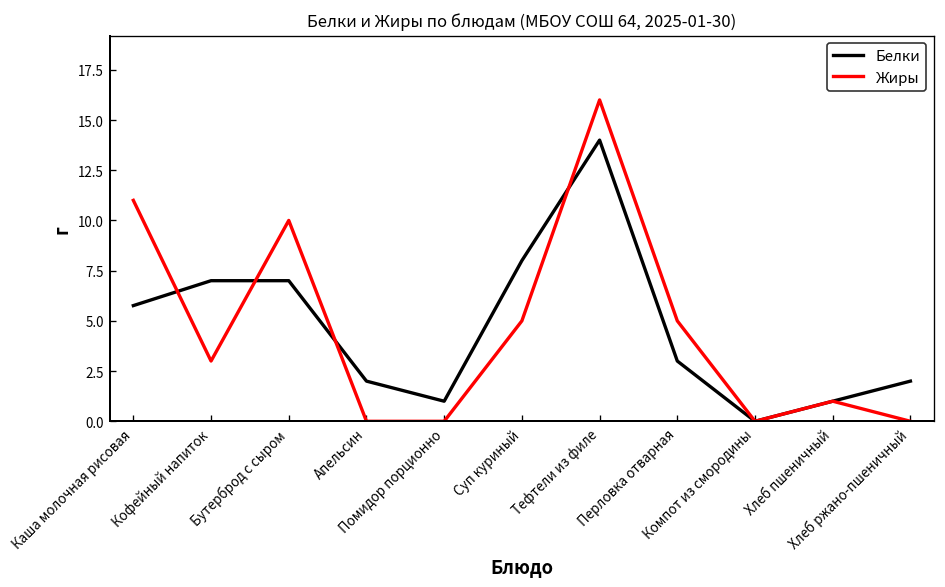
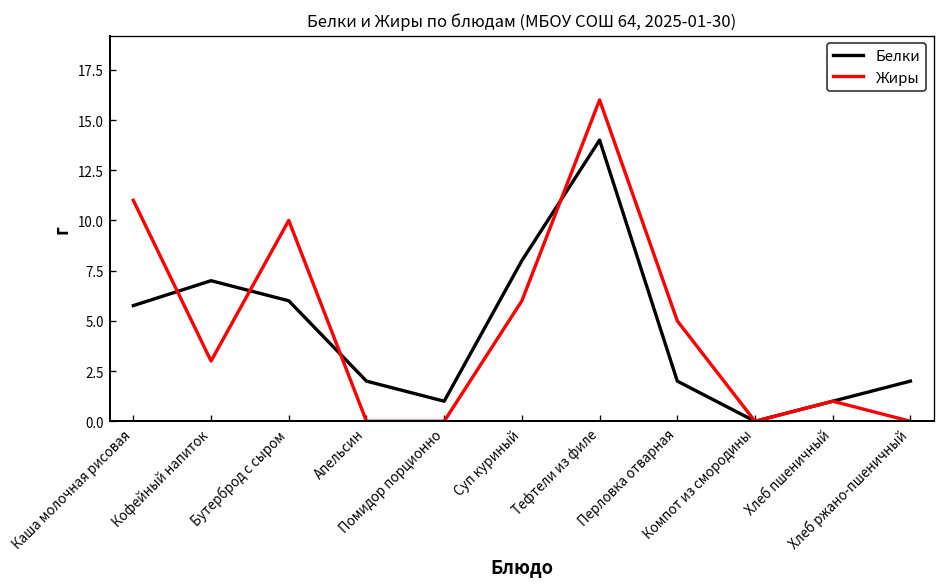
  {
    "Белки": {
      "Каша молочная рисовая": 5.8,
      "Кофейный напиток": 7,
-     "Бутерброд с сыром": 7,
+     "Бутерброд с сыром": 6,
      "Апельсин": 2,
      "Помидор порционно": 1,
      "Суп куриный": 8,
      "Тефтели из филе": 14,
-     "Перловка отварная": 3,
+     "Перловка отварная": 2,
      "Хлеб ржано-пшеничный": 2
    },
    "Жиры": {
      "Каша молочная рисовая": 11,
      "Кофейный напиток": 3,
      "Бутерброд с сыром": 10,
      "Апельсин": 0,
      "Помидор порционно": 0,
-     "Суп куриный": 5,
+     "Суп куриный": 6,
      "Тефтели из филе": 16,
      "Перловка отварная": 5,
      "Хлеб ржано-пшеничный": 0
    }
  }
